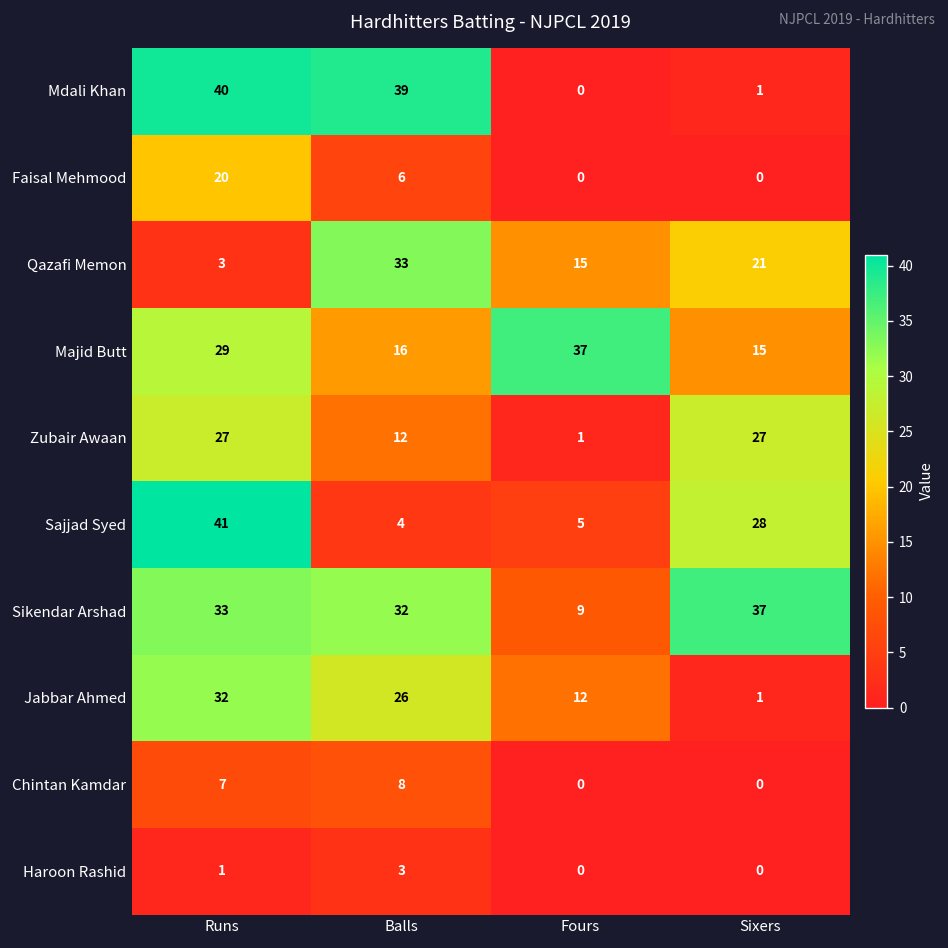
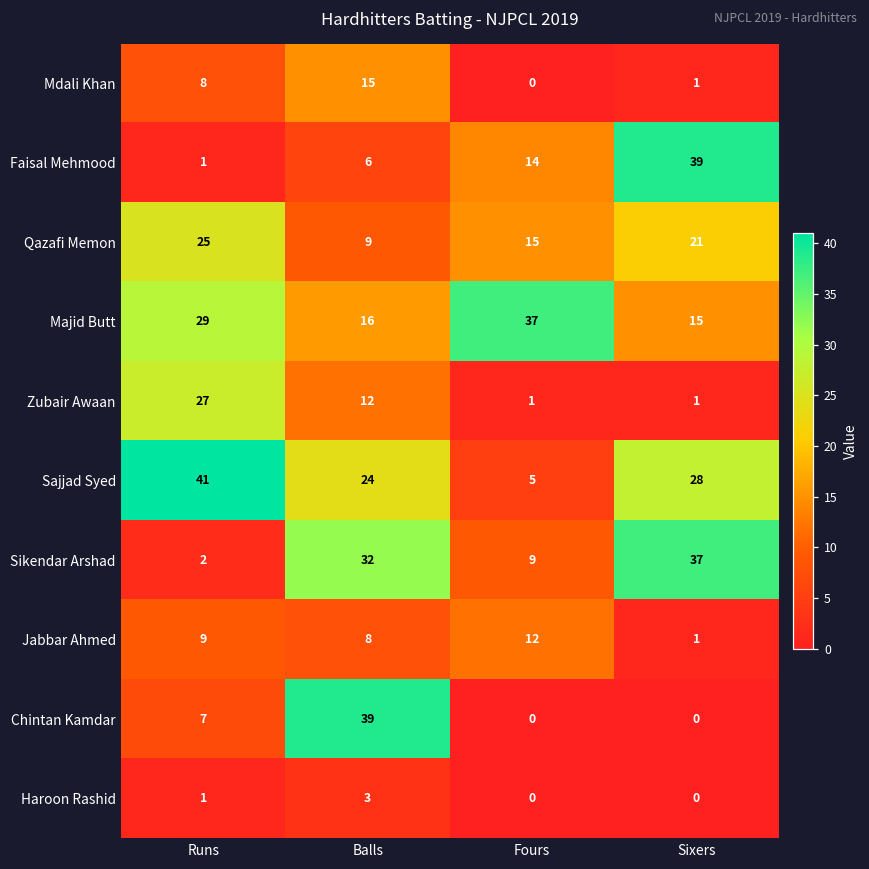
  {
    "Mdali Khan": {
-     "Runs": 40,
-     "Balls": 39,
+     "Runs": 8,
+     "Balls": 15,
      "Fours": 0,
      "Sixers": 1
    },
    "Faisal Mehmood": {
-     "Runs": 20,
+     "Runs": 1,
      "Balls": 6,
-     "Fours": 0,
-     "Sixers": 0
+     "Fours": 14,
+     "Sixers": 39
    },
    "Qazafi Memon": {
-     "Runs": 3,
-     "Balls": 33,
+     "Runs": 25,
+     "Balls": 9,
      "Fours": 15,
      "Sixers": 21
    },
    "Majid Butt": {
      "Runs": 29,
      "Balls": 16,
      "Fours": 37,
      "Sixers": 15
    },
    "Zubair Awaan": {
      "Runs": 27,
      "Balls": 12,
      "Fours": 1,
-     "Sixers": 27
+     "Sixers": 1
    },
    "Sajjad Syed": {
      "Runs": 41,
-     "Balls": 4,
+     "Balls": 24,
      "Fours": 5,
      "Sixers": 28
    },
    "Sikendar Arshad": {
-     "Runs": 33,
+     "Runs": 2,
      "Balls": 32,
      "Fours": 9,
      "Sixers": 37
    },
    "Jabbar Ahmed": {
-     "Runs": 32,
-     "Balls": 26,
+     "Runs": 9,
+     "Balls": 8,
      "Fours": 12,
      "Sixers": 1
    },
    "Chintan Kamdar": {
      "Runs": 7,
-     "Balls": 8,
+     "Balls": 39,
      "Fours": 0,
      "Sixers": 0
    },
    "Haroon Rashid": {
      "Runs": 1,
      "Balls": 3,
      "Fours": 0,
      "Sixers": 0
    }
  }
